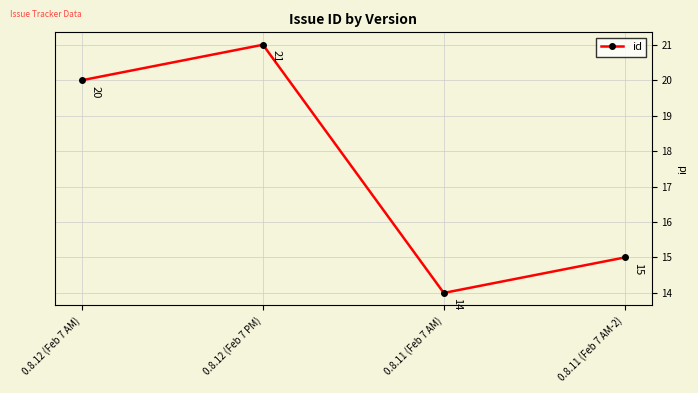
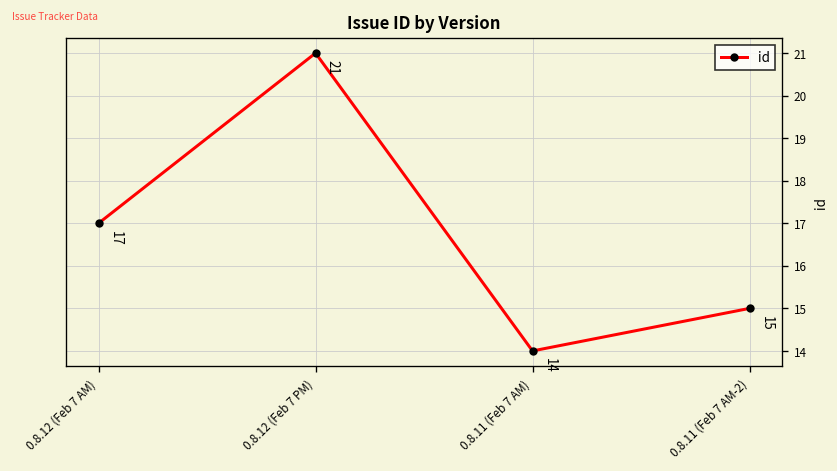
  {
-   "0.8.12 (Feb 7 AM)": 20,
+   "0.8.12 (Feb 7 AM)": 17,
    "0.8.12 (Feb 7 PM)": 21,
    "0.8.11 (Feb 7 AM)": 14,
    "0.8.11 (Feb 7 AM-2)": 15
  }
